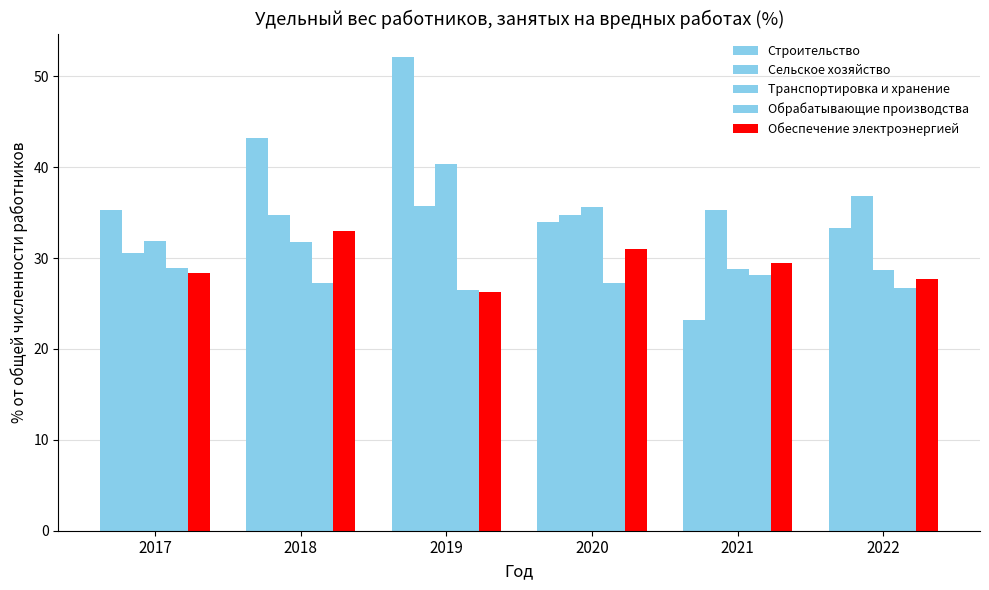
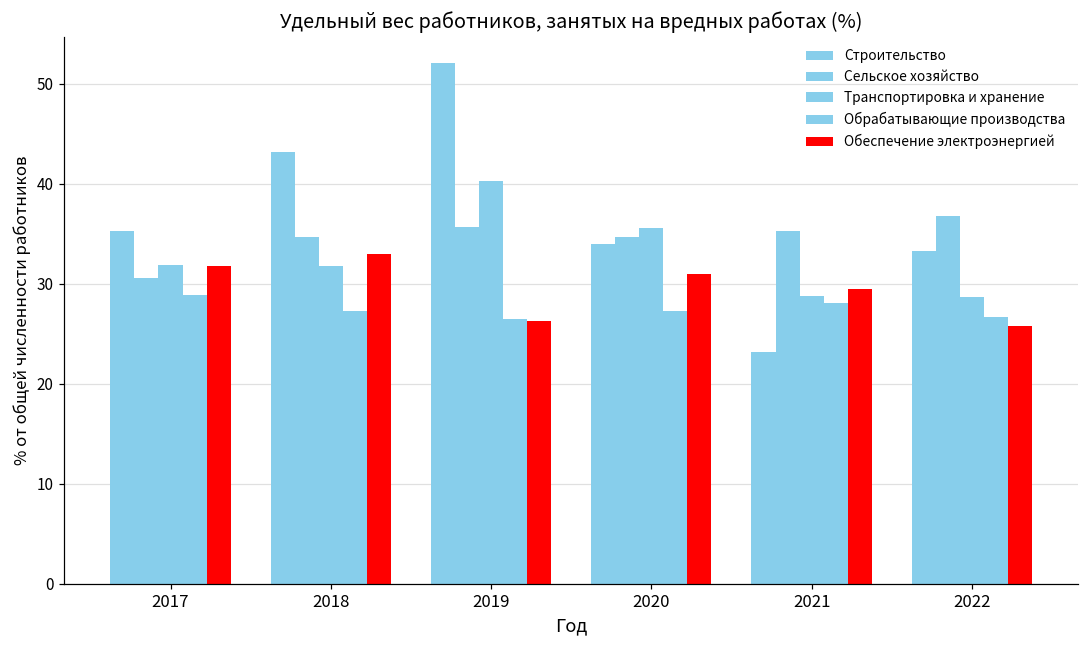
  {
    "Обеспечение электроэнергией": {
-     "2017": 28,
+     "2017": 32,
      "2018": 33,
      "2019": 26,
      "2020": 31,
      "2021": 30,
-     "2022": 28
+     "2022": 26
    }
  }
